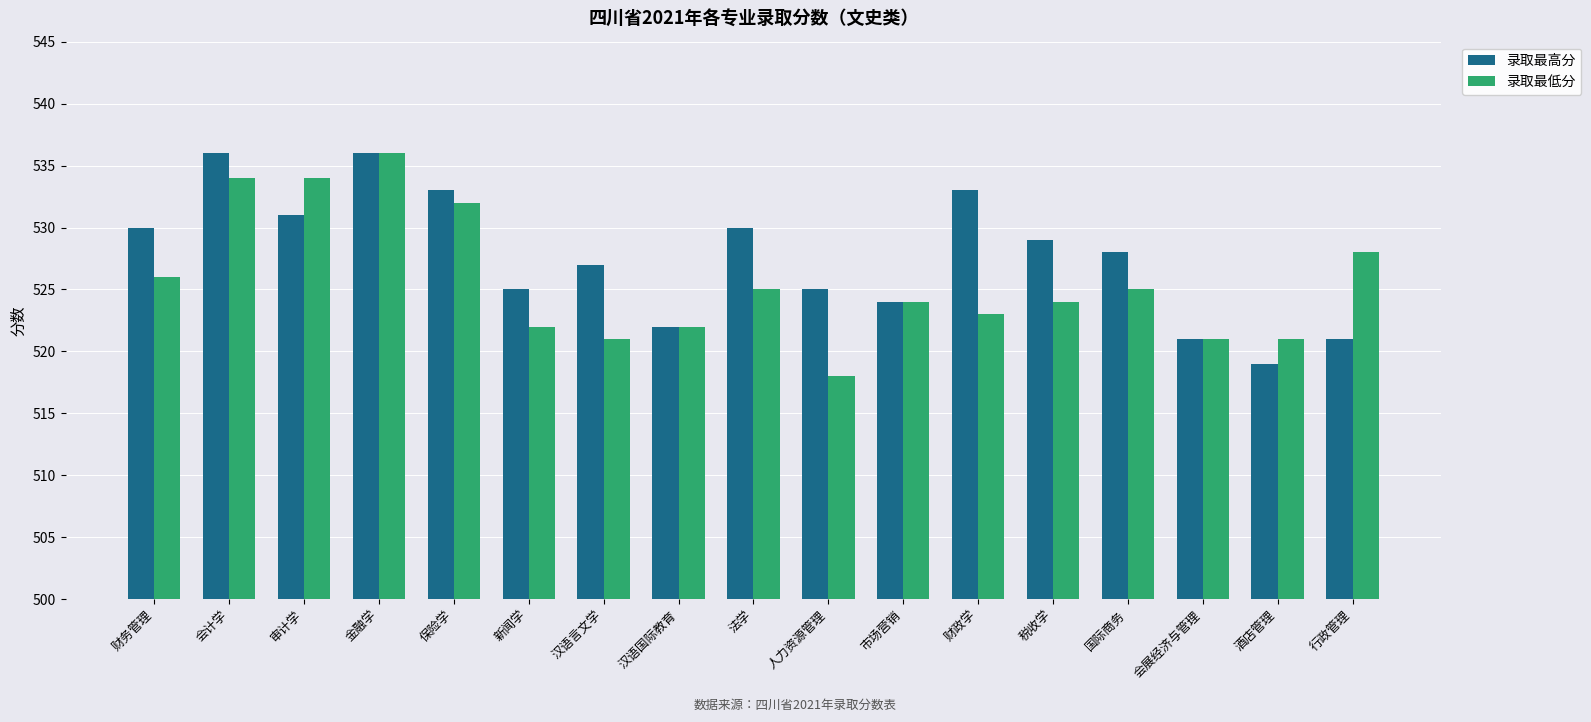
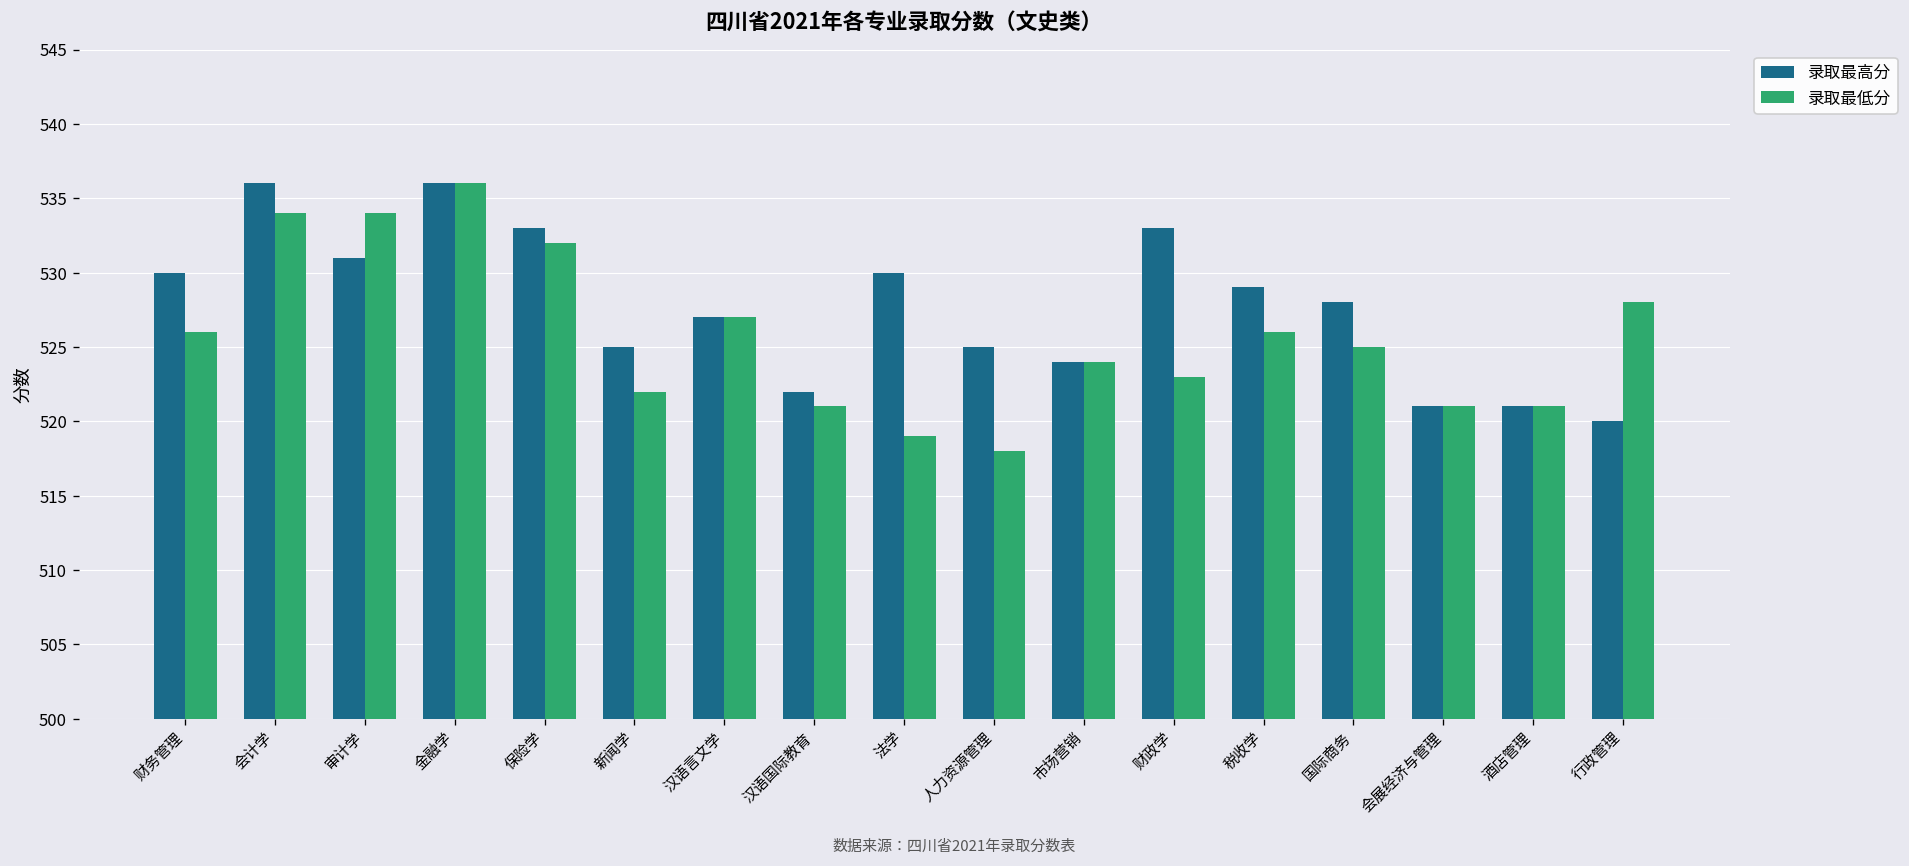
  {
    "录取最高分": {
      "财务管理": 530,
      "会计学": 536,
      "审计学": 531,
      "金融学": 536,
      "保险学": 533,
      "新闻学": 525,
      "汉语言文学": 527,
      "汉语国际教育": 522,
      "法学": 530,
      "人力资源管理": 525,
      "市场营销": 524,
      "财政学": 533,
      "税收学": 529,
      "国际商务": 528,
      "会展经济与管理": 521,
-     "酒店管理": 519,
-     "行政管理": 521
+     "酒店管理": 521,
+     "行政管理": 520
    },
    "录取最低分": {
      "财务管理": 526,
      "会计学": 534,
      "审计学": 534,
      "金融学": 536,
      "保险学": 532,
      "新闻学": 522,
-     "汉语言文学": 521,
-     "汉语国际教育": 522,
-     "法学": 525,
+     "汉语言文学": 527,
+     "汉语国际教育": 521,
+     "法学": 519,
      "人力资源管理": 518,
      "市场营销": 524,
      "财政学": 523,
-     "税收学": 524,
+     "税收学": 526,
      "国际商务": 525,
      "会展经济与管理": 521,
      "酒店管理": 521,
      "行政管理": 528
    }
  }
